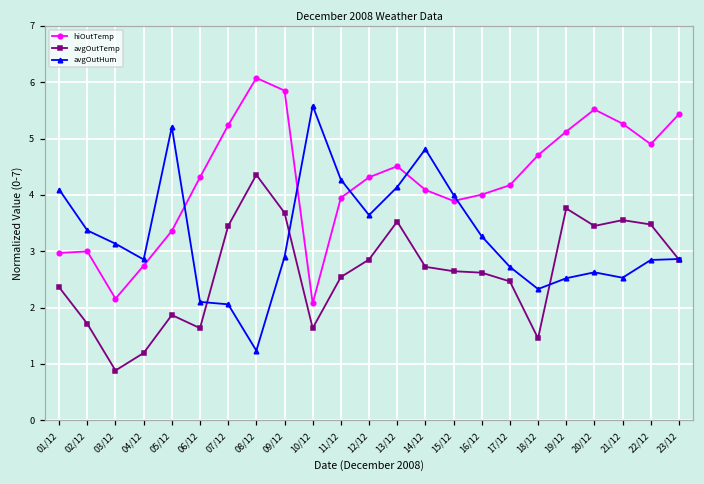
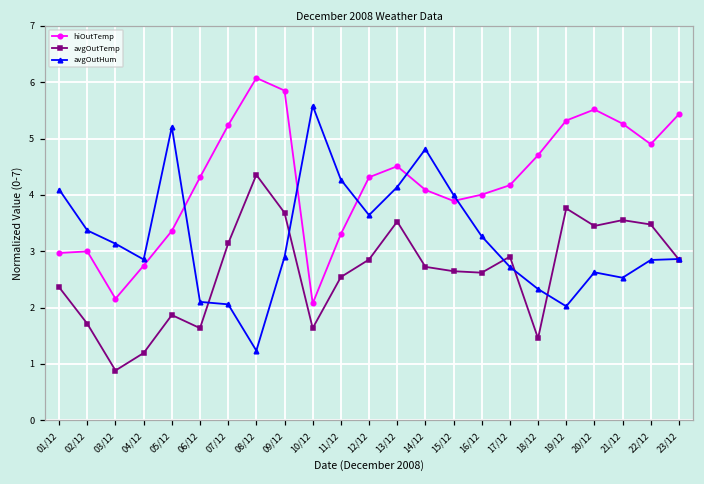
  {
    "hiOutTemp": {
      "01/12": 3.0,
      "02/12": 3.0,
      "03/12": 2.2,
      "04/12": 2.7,
      "05/12": 3.4,
      "06/12": 4.3,
      "07/12": 5.2,
      "08/12": 6.1,
      "09/12": 5.9,
      "10/12": 2.1,
-     "11/12": 3.9,
+     "11/12": 3.3,
      "12/12": 4.3,
      "13/12": 4.5,
      "14/12": 4.1,
      "15/12": 3.9,
      "16/12": 4.0,
      "17/12": 4.2,
      "18/12": 4.7,
-     "19/12": 5.1,
+     "19/12": 5.3,
      "20/12": 5.5,
      "21/12": 5.3,
      "22/12": 4.9,
      "23/12": 5.4
    },
    "avgOutTemp": {
      "01/12": 2.4,
      "02/12": 1.7,
      "03/12": 0.9,
      "04/12": 1.2,
      "05/12": 1.9,
      "06/12": 1.6,
-     "07/12": 3.4,
+     "07/12": 3.1,
      "08/12": 4.4,
      "09/12": 3.7,
      "10/12": 1.6,
      "11/12": 2.5,
      "12/12": 2.9,
      "13/12": 3.5,
      "14/12": 2.7,
      "15/12": 2.6,
      "16/12": 2.6,
-     "17/12": 2.5,
+     "17/12": 2.9,
      "18/12": 1.5,
      "19/12": 3.8,
      "20/12": 3.4,
      "21/12": 3.6,
      "22/12": 3.5
    },
    "avgOutHum": {
      "01/12": 4.1,
      "02/12": 3.4,
      "03/12": 3.1,
      "04/12": 2.9,
      "05/12": 5.2,
      "06/12": 2.1,
      "07/12": 2.1,
      "08/12": 1.2,
      "09/12": 2.9,
      "10/12": 5.6,
      "11/12": 4.3,
      "12/12": 3.6,
      "13/12": 4.1,
      "14/12": 4.8,
      "15/12": 4.0,
      "16/12": 3.3,
      "17/12": 2.7,
      "18/12": 2.3,
-     "19/12": 2.5,
+     "19/12": 2.0,
      "20/12": 2.6,
      "21/12": 2.5,
      "22/12": 2.8
    }
  }
